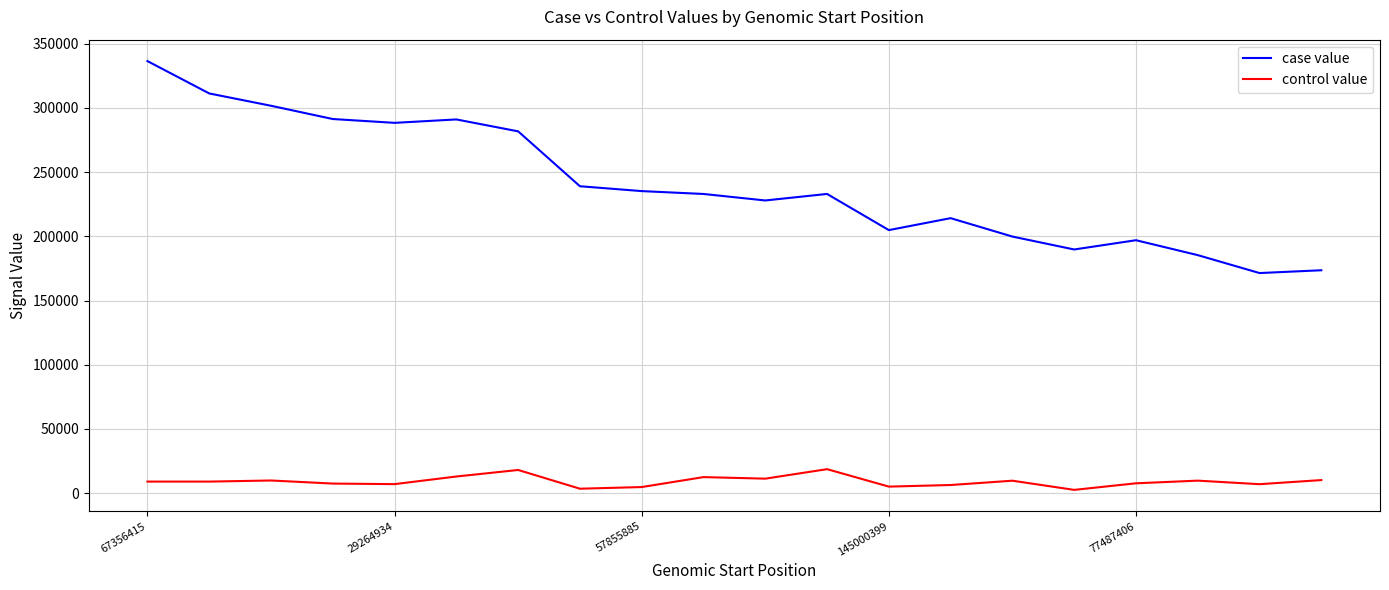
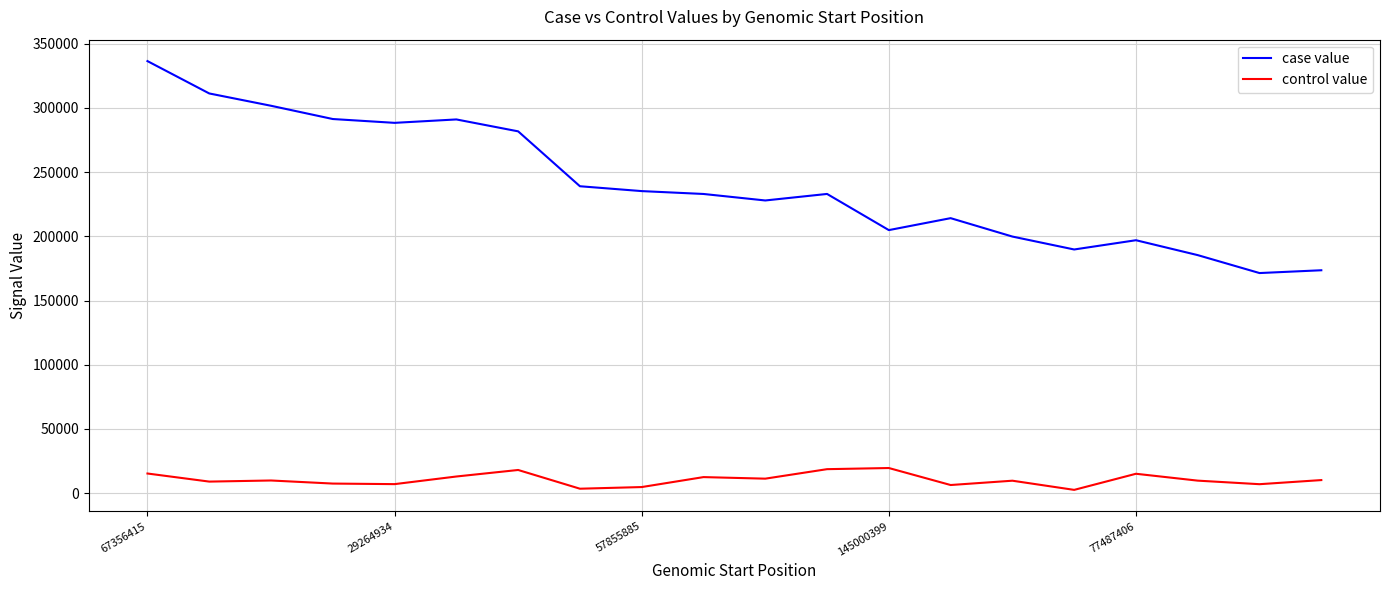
  {
    "case value": {
      "67356415": 336000,
      "29264934": 288000,
      "57855885": 235000,
      "145000399": 205000,
      "77487406": 197000
    },
    "control value": {
-     "67356415": 9000,
+     "67356415": 15000,
      "29264934": 7000,
      "57855885": 5000,
-     "145000399": 5000,
-     "77487406": 8000
+     "145000399": 20000,
+     "77487406": 15000
    }
  }
